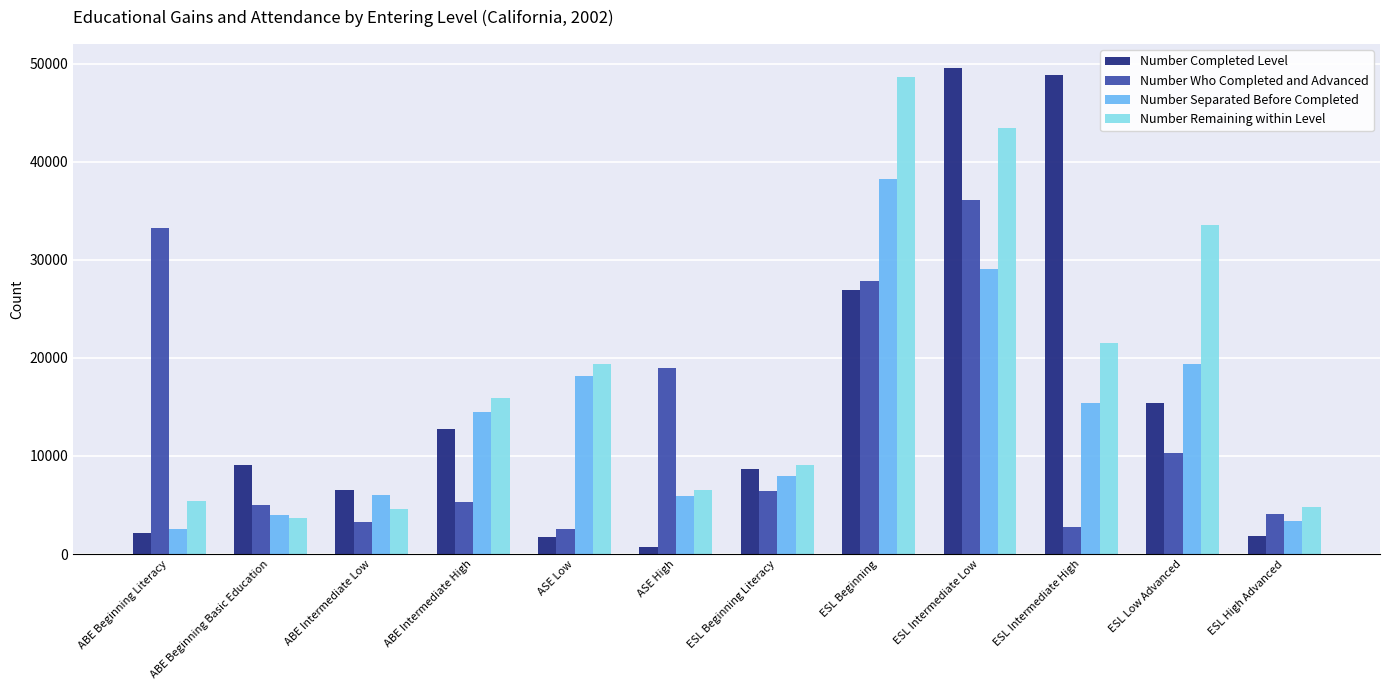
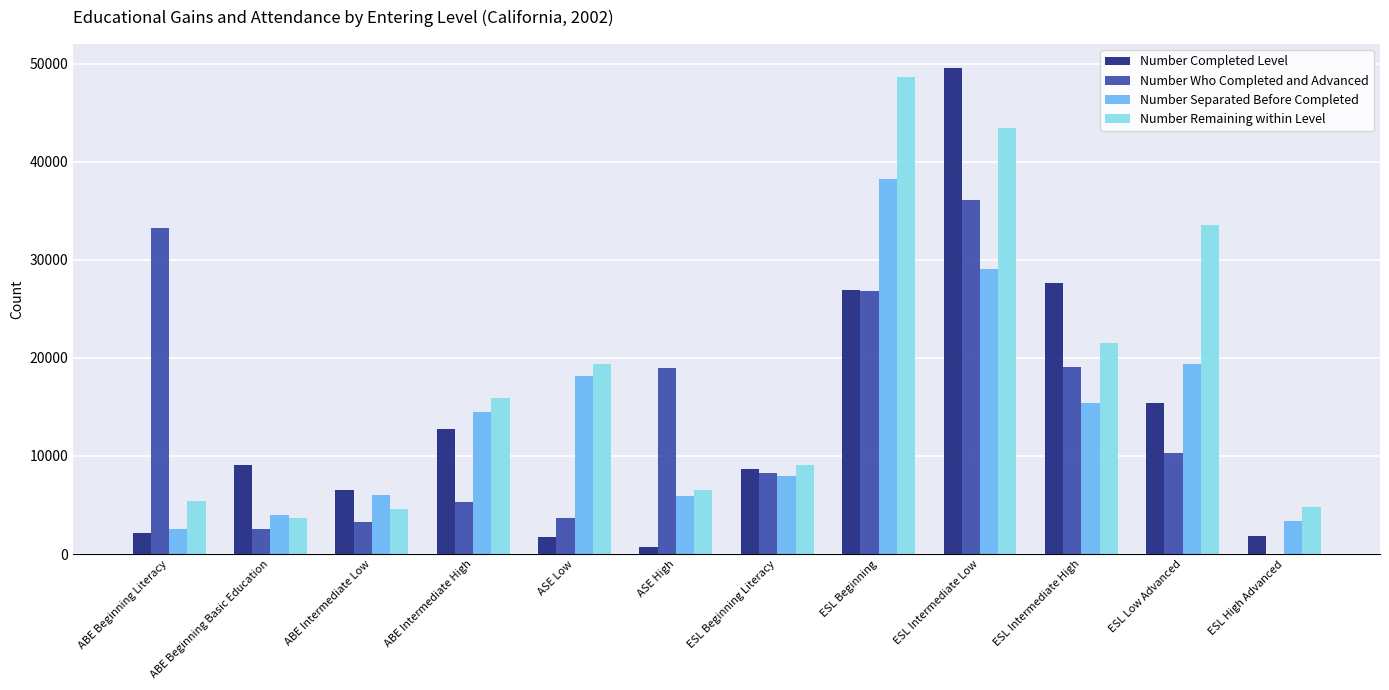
  {
    "Number Completed Level": {
      "ABE Beginning Literacy": 2000,
      "ABE Beginning Basic Education": 9000,
      "ABE Intermediate Low": 7000,
      "ABE Intermediate High": 13000,
      "ASE Low": 2000,
      "ASE High": 1000,
      "ESL Beginning Literacy": 9000,
      "ESL Beginning": 27000,
      "ESL Intermediate Low": 50000,
-     "ESL Intermediate High": 49000,
+     "ESL Intermediate High": 28000,
      "ESL Low Advanced": 15000,
      "ESL High Advanced": 2000
    },
    "Number Who Completed and Advanced": {
      "ABE Beginning Literacy": 33000,
-     "ABE Beginning Basic Education": 5000,
+     "ABE Beginning Basic Education": 3000,
      "ABE Intermediate Low": 3000,
      "ABE Intermediate High": 5000,
-     "ASE Low": 3000,
+     "ASE Low": 4000,
      "ASE High": 19000,
-     "ESL Beginning Literacy": 6000,
-     "ESL Beginning": 28000,
+     "ESL Beginning Literacy": 8000,
+     "ESL Beginning": 27000,
      "ESL Intermediate Low": 36000,
-     "ESL Intermediate High": 3000,
+     "ESL Intermediate High": 19000,
      "ESL Low Advanced": 10000,
-     "ESL High Advanced": 4000
+     "ESL High Advanced": 0
    }
  }
